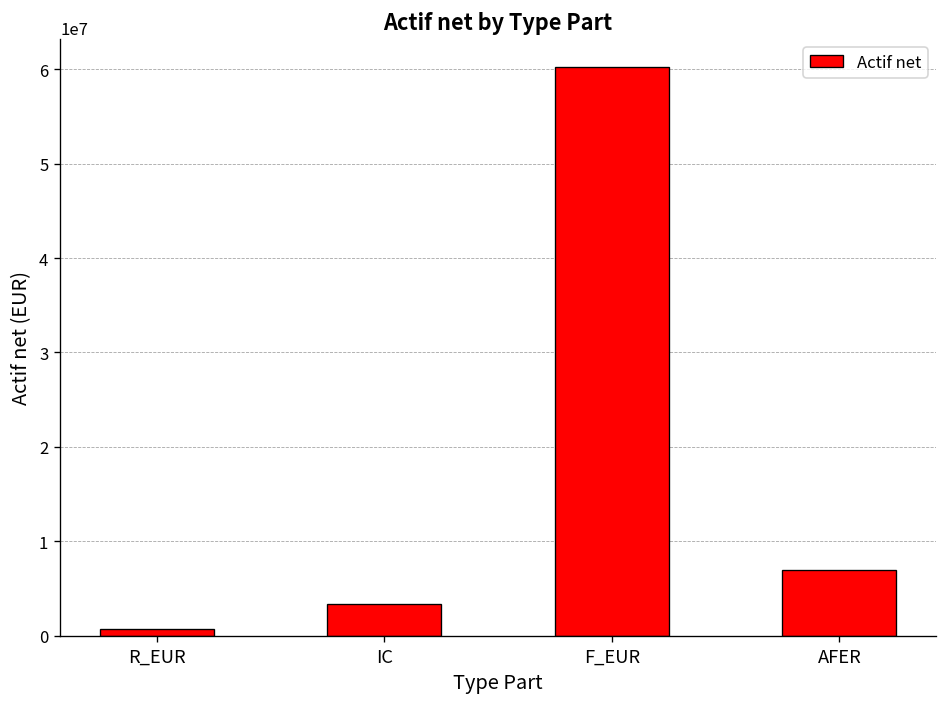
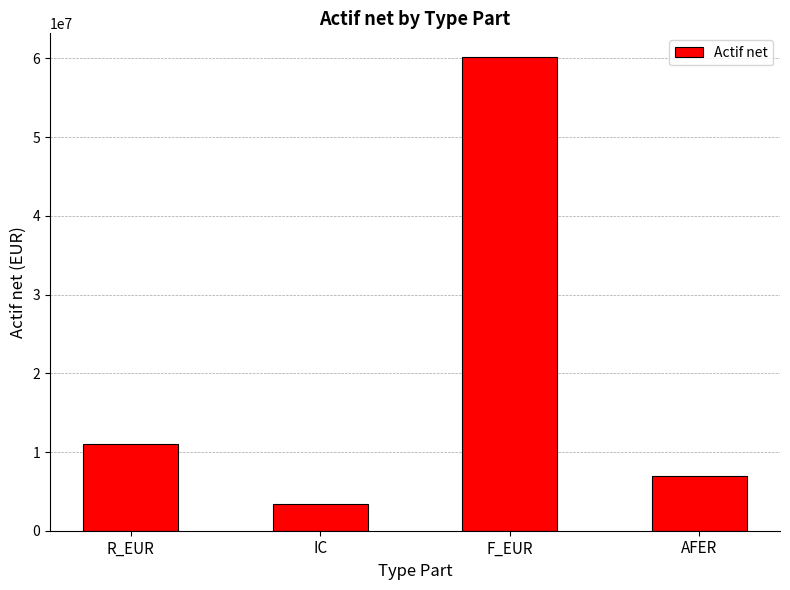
  {
-   "R_EUR": 1000000,
+   "R_EUR": 11000000,
    "IC": 3000000,
    "F_EUR": 60000000,
    "AFER": 7000000
  }
